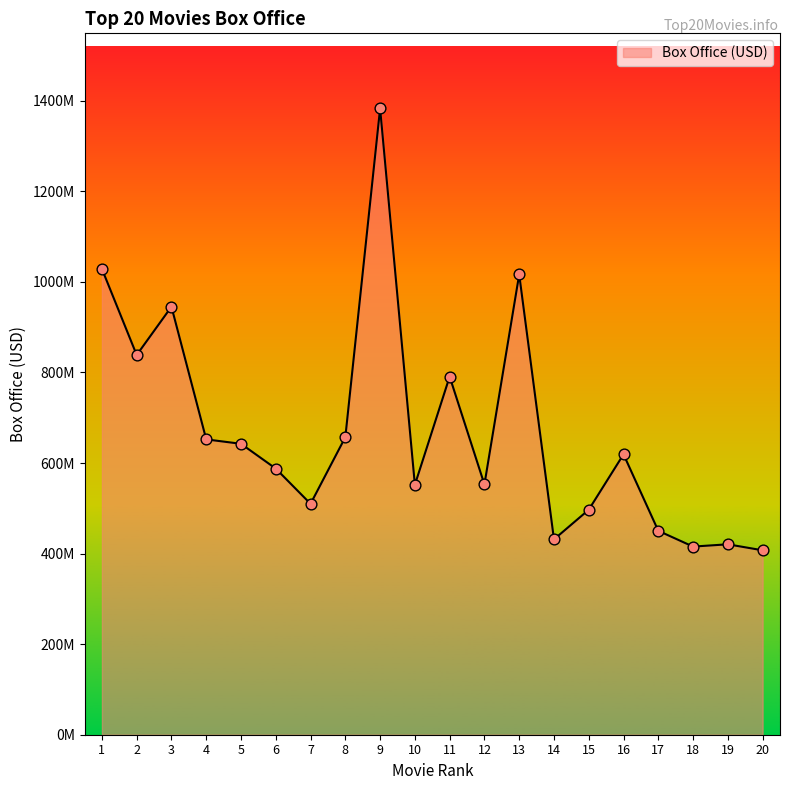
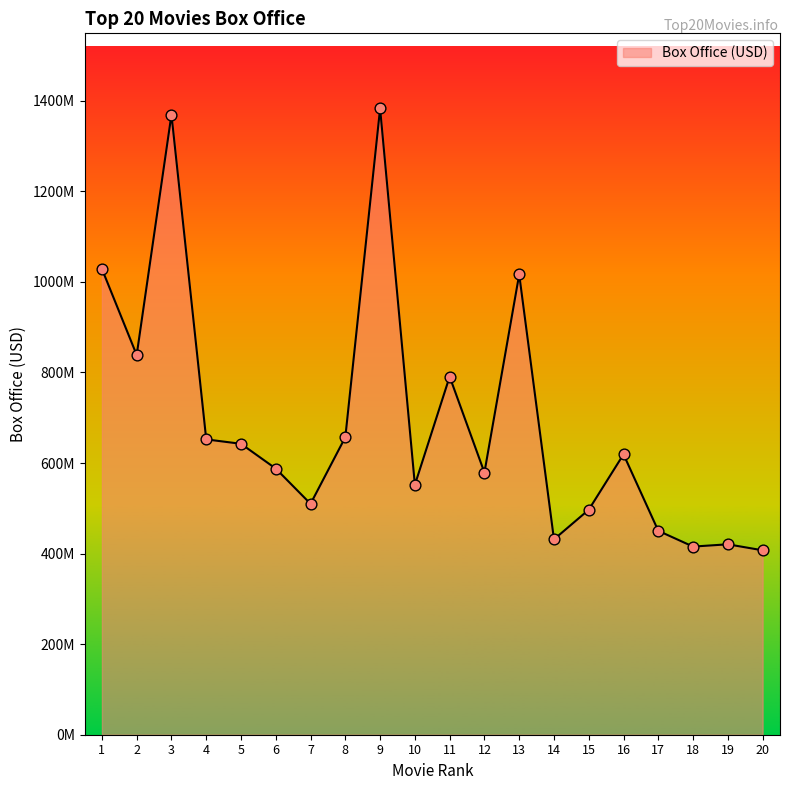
  {
    "1": 1030000000,
    "2": 840000000,
-   "3": 950000000,
+   "3": 1370000000,
    "4": 650000000,
    "5": 640000000,
    "6": 590000000,
    "7": 510000000,
    "8": 660000000,
    "9": 1380000000,
    "10": 550000000,
    "11": 790000000,
-   "12": 550000000,
+   "12": 580000000,
    "13": 1020000000,
    "14": 430000000,
    "15": 500000000,
    "16": 620000000,
    "17": 450000000,
    "18": 420000000,
    "19": 420000000,
    "20": 410000000
  }
